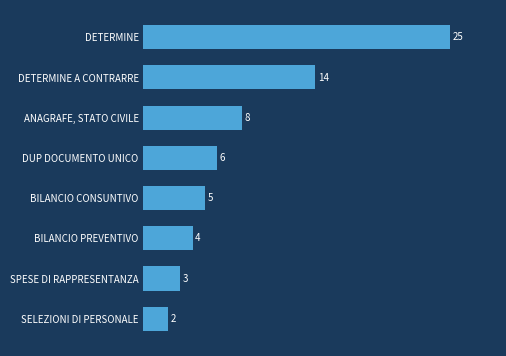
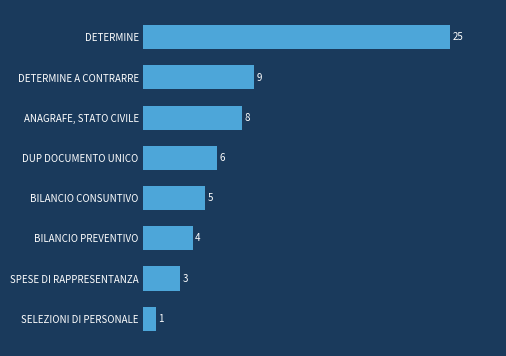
  {
    "DETERMINE": 25,
-   "DETERMINE A CONTRARRE": 14,
+   "DETERMINE A CONTRARRE": 9,
    "ANAGRAFE, STATO CIVILE": 8,
    "DUP DOCUMENTO UNICO": 6,
    "BILANCIO CONSUNTIVO": 5,
    "BILANCIO PREVENTIVO": 4,
    "SPESE DI RAPPRESENTANZA": 3,
-   "SELEZIONI DI PERSONALE": 2
+   "SELEZIONI DI PERSONALE": 1
  }
